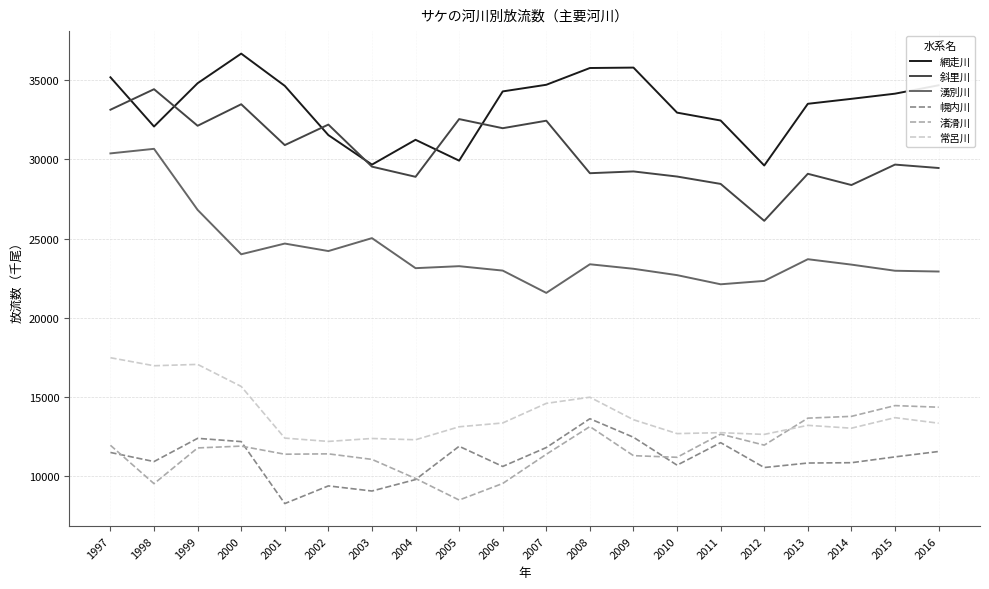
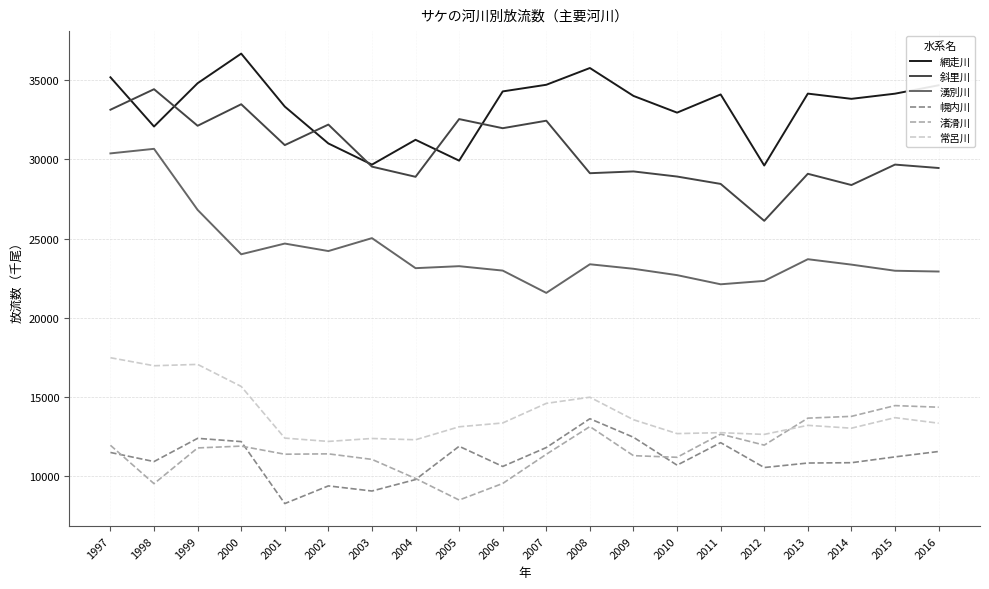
  {
    "網走川": {
      "1997": 35200,
      "1998": 32100,
      "1999": 34800,
      "2000": 36700,
-     "2001": 34600,
-     "2002": 31500,
+     "2001": 33300,
+     "2002": 31000,
      "2004": 31200,
      "2005": 29900,
      "2006": 34300,
      "2007": 34700,
      "2008": 35800,
-     "2009": 35800,
+     "2009": 34000,
      "2010": 33000,
-     "2011": 32500,
+     "2011": 34100,
      "2012": 29600,
-     "2013": 33500,
+     "2013": 34200,
      "2014": 33800,
      "2015": 34200
    }
  }
